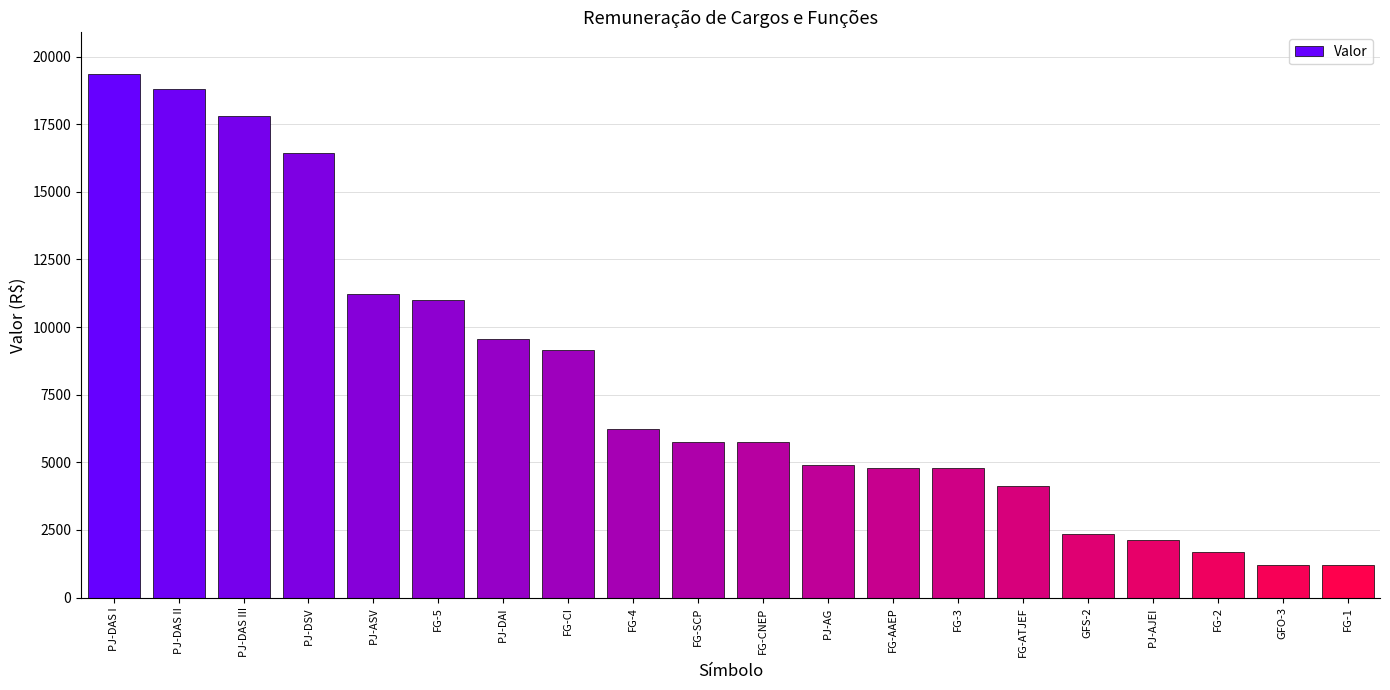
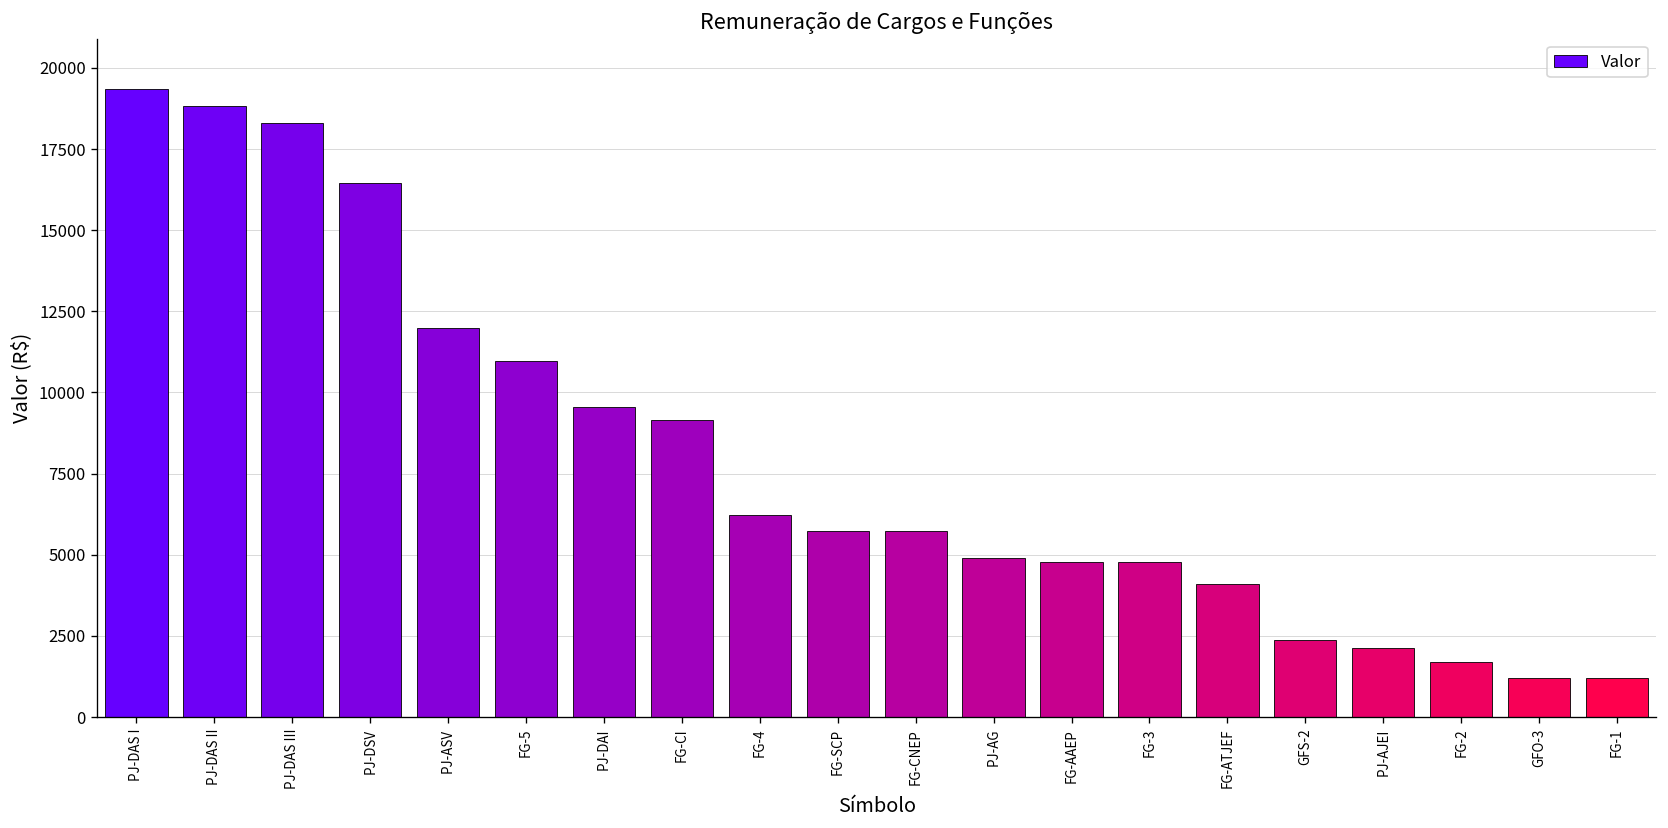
  {
    "PJ-DAS I": 19300,
    "PJ-DAS II": 18800,
-   "PJ-DAS III": 17800,
+   "PJ-DAS III": 18300,
    "PJ-DSV": 16500,
-   "PJ-ASV": 11200,
+   "PJ-ASV": 12000,
    "FG-5": 11000,
    "PJ-DAI": 9600,
    "FG-CI": 9200,
    "FG-4": 6200,
    "FG-SCP": 5700,
    "FG-CNEP": 5700,
    "PJ-AG": 4900,
    "FG-AAEP": 4800,
    "FG-3": 4800,
    "FG-ATJEF": 4100,
    "GFS-2": 2400,
    "PJ-AJEI": 2100,
    "FG-2": 1700,
    "GFO-3": 1200,
    "FG-1": 1200
  }
